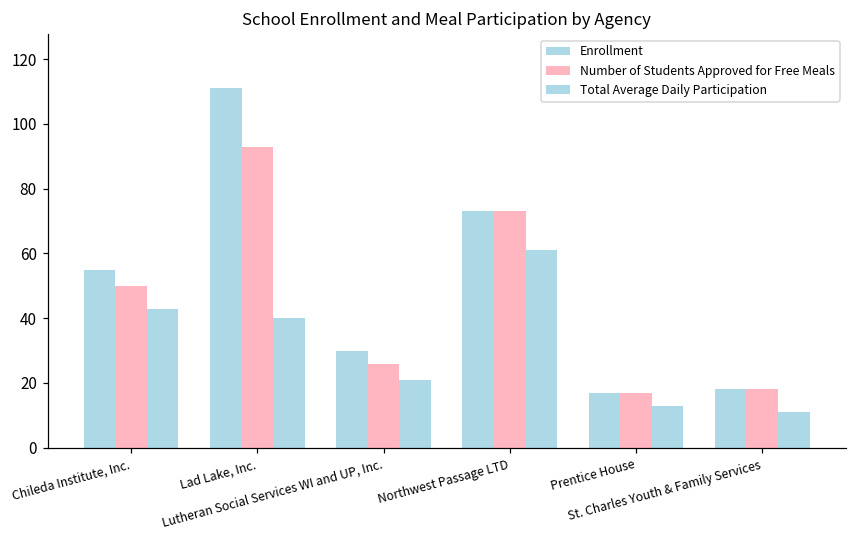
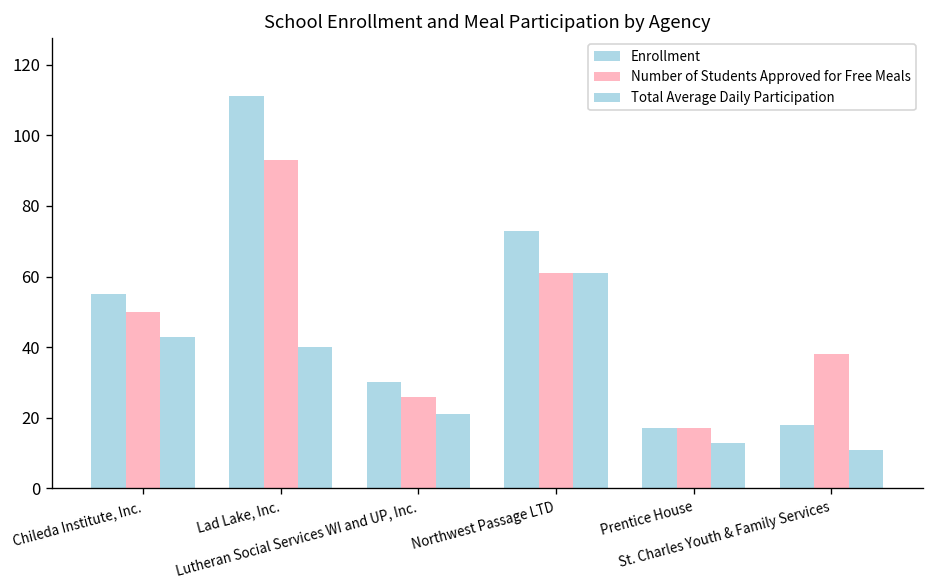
  {
    "Number of Students Approved for Free Meals": {
      "Chileda Institute, Inc.": 50,
      "Lad Lake, Inc.": 93,
      "Lutheran Social Services WI and UP, Inc.": 26,
-     "Northwest Passage LTD": 73,
+     "Northwest Passage LTD": 61,
      "Prentice House": 17,
-     "St. Charles Youth & Family Services": 18
+     "St. Charles Youth & Family Services": 38
    }
  }
